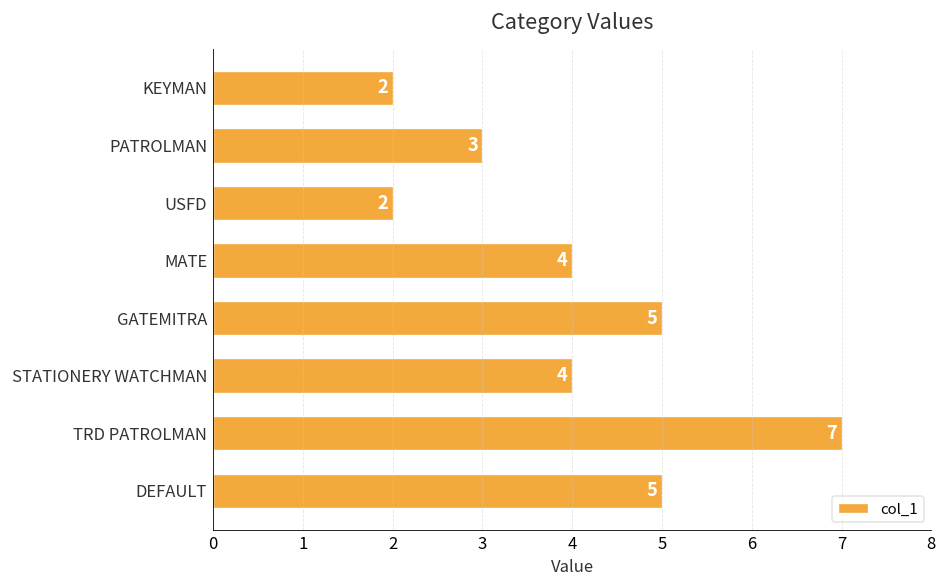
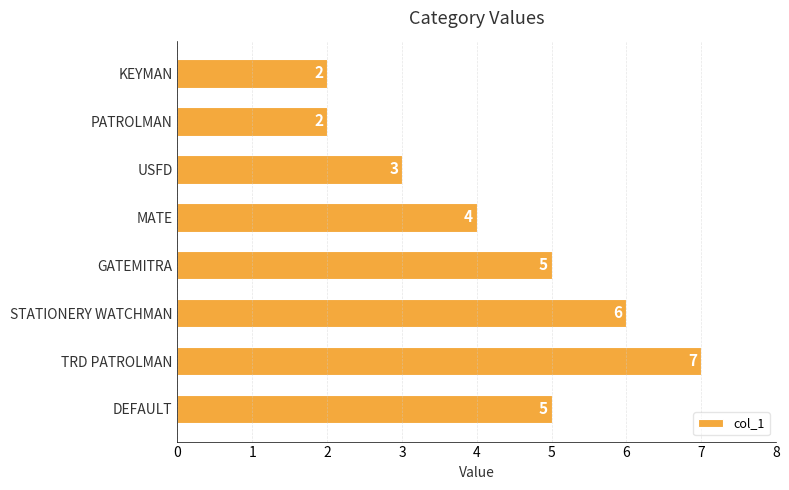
  {
    "KEYMAN": 2,
-   "PATROLMAN": 3,
-   "USFD": 2,
+   "PATROLMAN": 2,
+   "USFD": 3,
    "MATE": 4,
    "GATEMITRA": 5,
-   "STATIONERY WATCHMAN": 4,
+   "STATIONERY WATCHMAN": 6,
    "TRD PATROLMAN": 7,
    "DEFAULT": 5
  }
